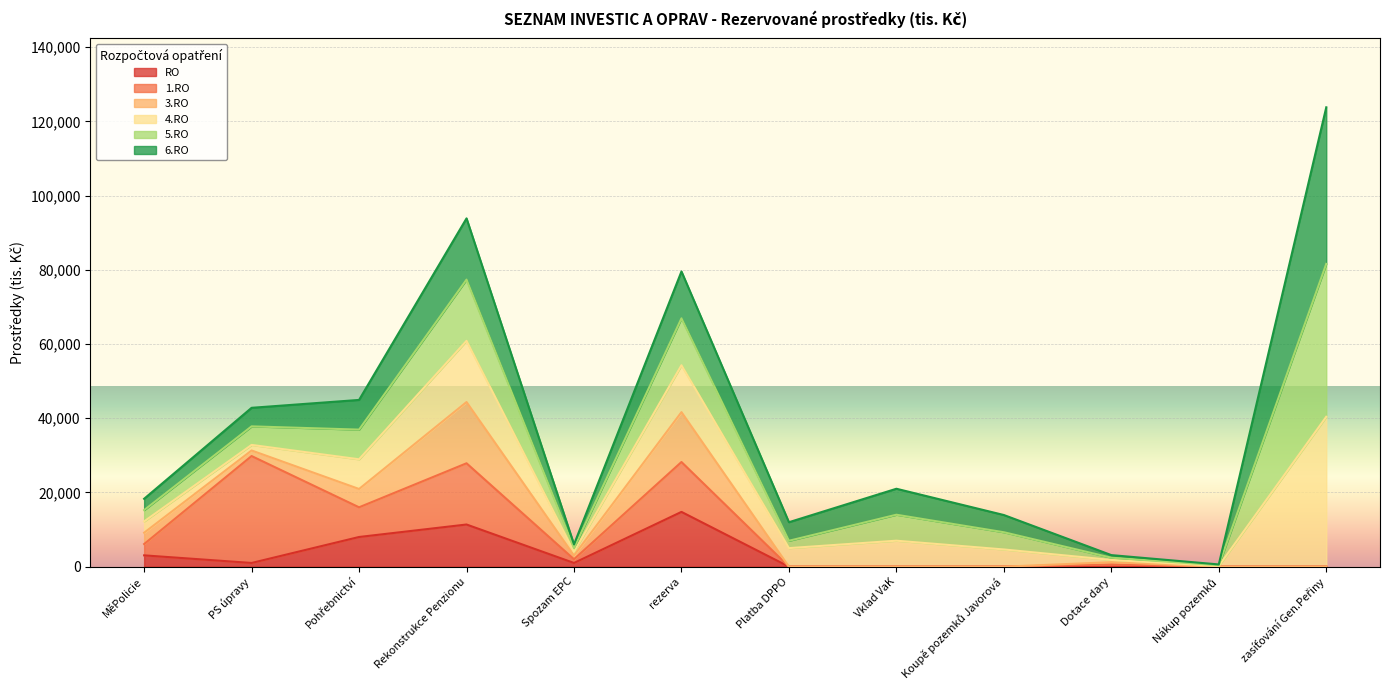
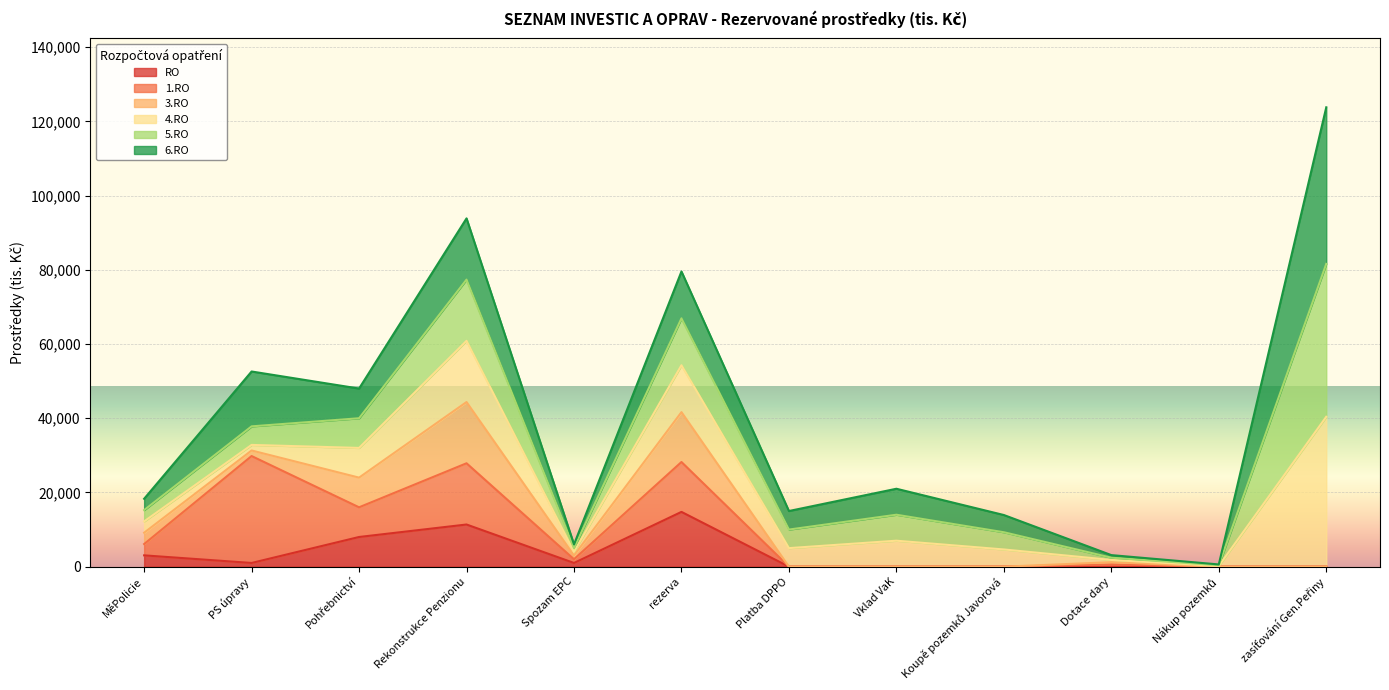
  {
    "RO": {
      "MěPolicie": "3,000",
      "PS úpravy": "1,000",
      "Pohřebnictví": "8,000",
      "Rekonstrukce Penzionu": "11,000",
      "Spozam EPC": "1,000",
      "rezerva": "15,000"
    },
    "1.RO": {
      "MěPolicie": "3,000",
      "PS úpravy": "29,000",
      "Pohřebnictví": "8,000",
      "Rekonstrukce Penzionu": "17,000",
      "Spozam EPC": "1,000",
      "rezerva": "13,000"
    },
    "3.RO": {
      "MěPolicie": "3,000",
      "PS úpravy": "2,000",
-     "Pohřebnictví": "5,000",
+     "Pohřebnictví": "8,000",
      "Rekonstrukce Penzionu": "17,000",
      "Spozam EPC": "1,000",
      "rezerva": "13,000"
    },
    "4.RO": {
      "MěPolicie": "3,000",
      "PS úpravy": "2,000",
      "Pohřebnictví": "8,000",
      "Rekonstrukce Penzionu": "17,000",
      "Spozam EPC": "1,000",
      "rezerva": "13,000",
      "Platba DPPO": "5,000",
      "Vklad VaK": "7,000",
      "Koupě pozemků Javorová": "5,000",
      "zasíťování Gen.Peřiny": "40,000"
    },
    "5.RO": {
      "MěPolicie": "3,000",
      "PS úpravy": "5,000",
      "Pohřebnictví": "8,000",
      "Rekonstrukce Penzionu": "17,000",
      "Spozam EPC": "1,000",
      "rezerva": "13,000",
-     "Platba DPPO": "2,000",
+     "Platba DPPO": "5,000",
      "Vklad VaK": "7,000",
      "Koupě pozemků Javorová": "5,000",
      "zasíťování Gen.Peřiny": "41,000"
    },
    "6.RO": {
      "MěPolicie": "3,000",
-     "PS úpravy": "5,000",
+     "PS úpravy": "15,000",
      "Pohřebnictví": "8,000",
      "Rekonstrukce Penzionu": "17,000",
      "Spozam EPC": "1,000",
      "rezerva": "13,000",
      "Platba DPPO": "5,000",
      "Vklad VaK": "7,000",
      "Koupě pozemků Javorová": "5,000",
      "Dotace dary": "1,000",
      "zasíťování Gen.Peřiny": "42,000"
    }
  }
